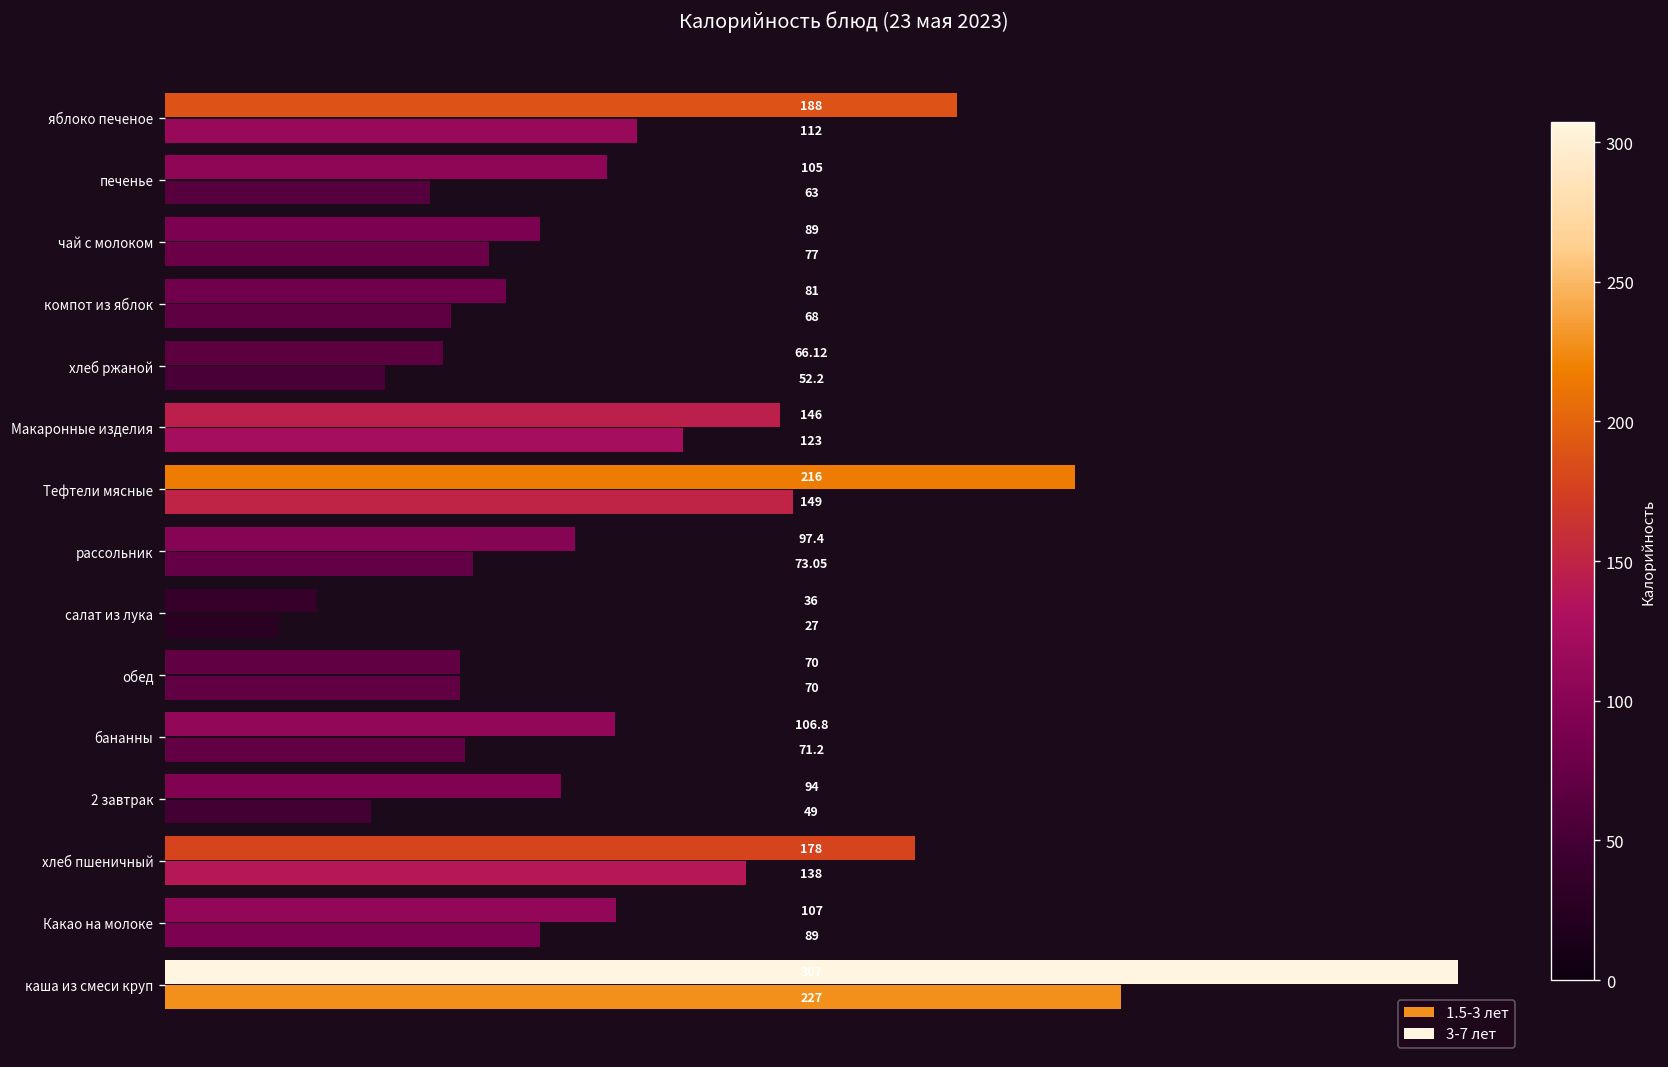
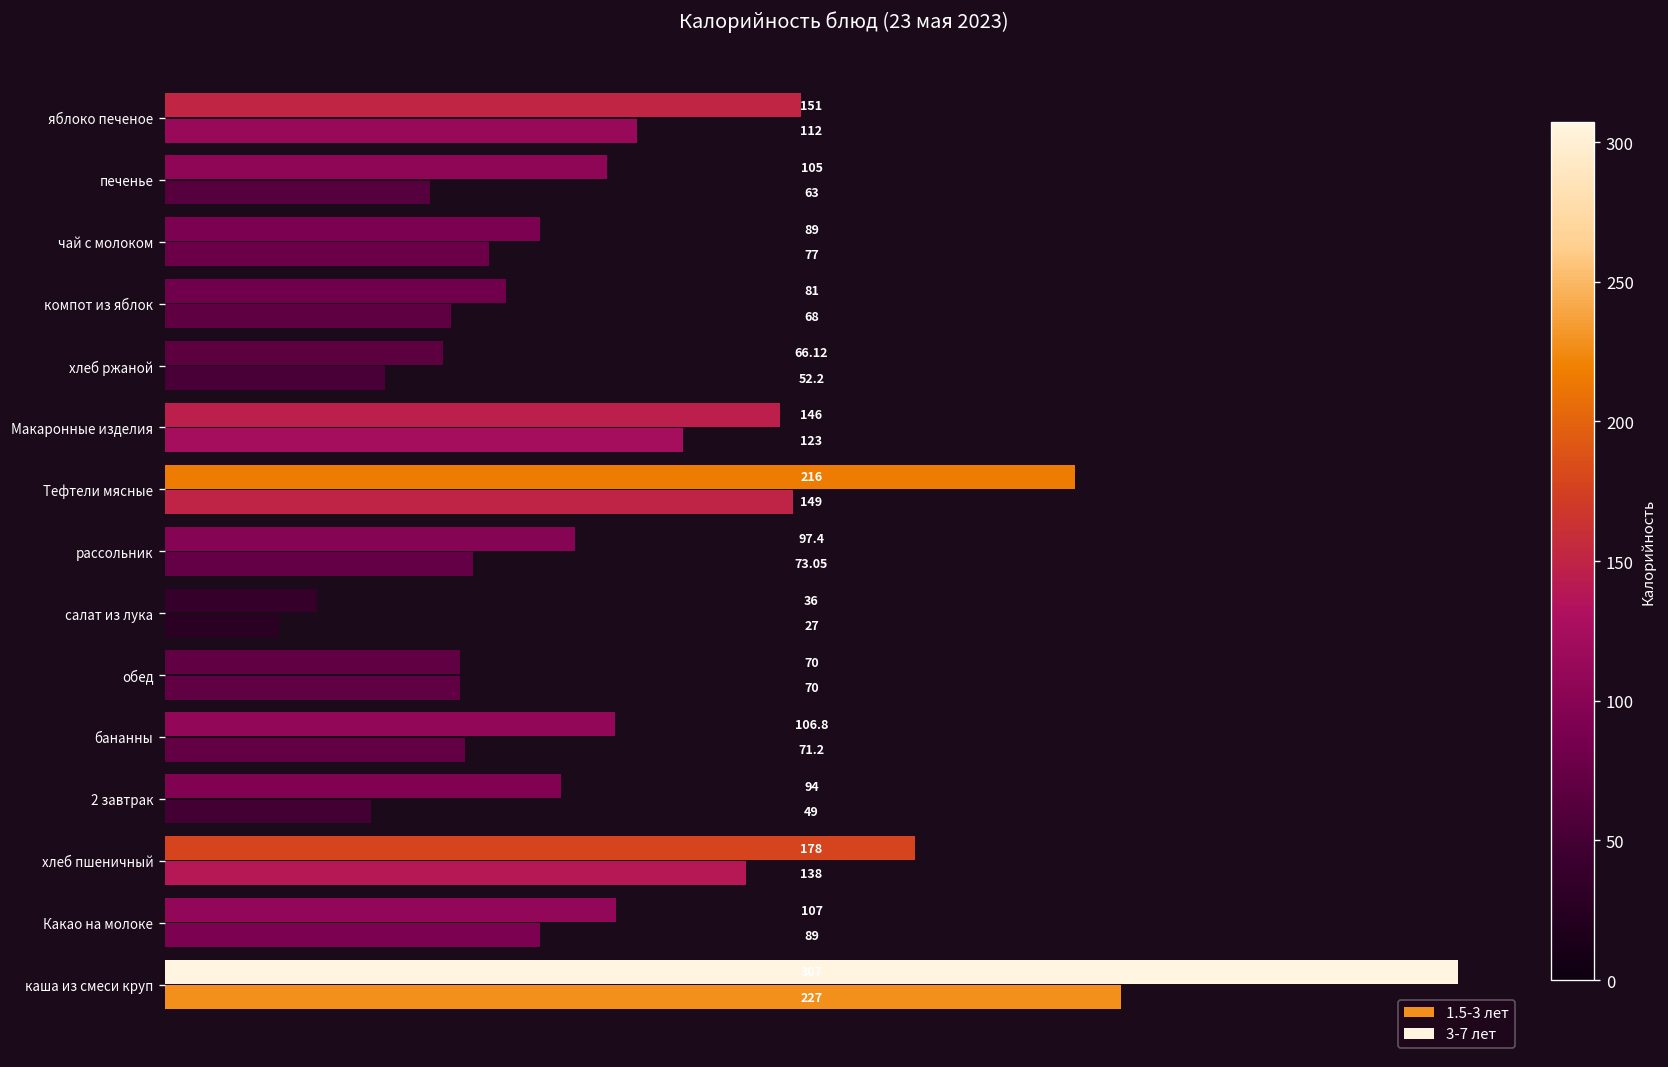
  {
    "1.5-3 лет": {
      "Тефтели мясные": 149,
      "каша из смеси круп": 227
    },
    "3-7 лет": {
-     "яблоко печеное": 188,
+     "яблоко печеное": 151,
      "Макаронные изделия": 146,
      "Тефтели мясные": 216,
      "хлеб пшеничный": 178
    }
  }
